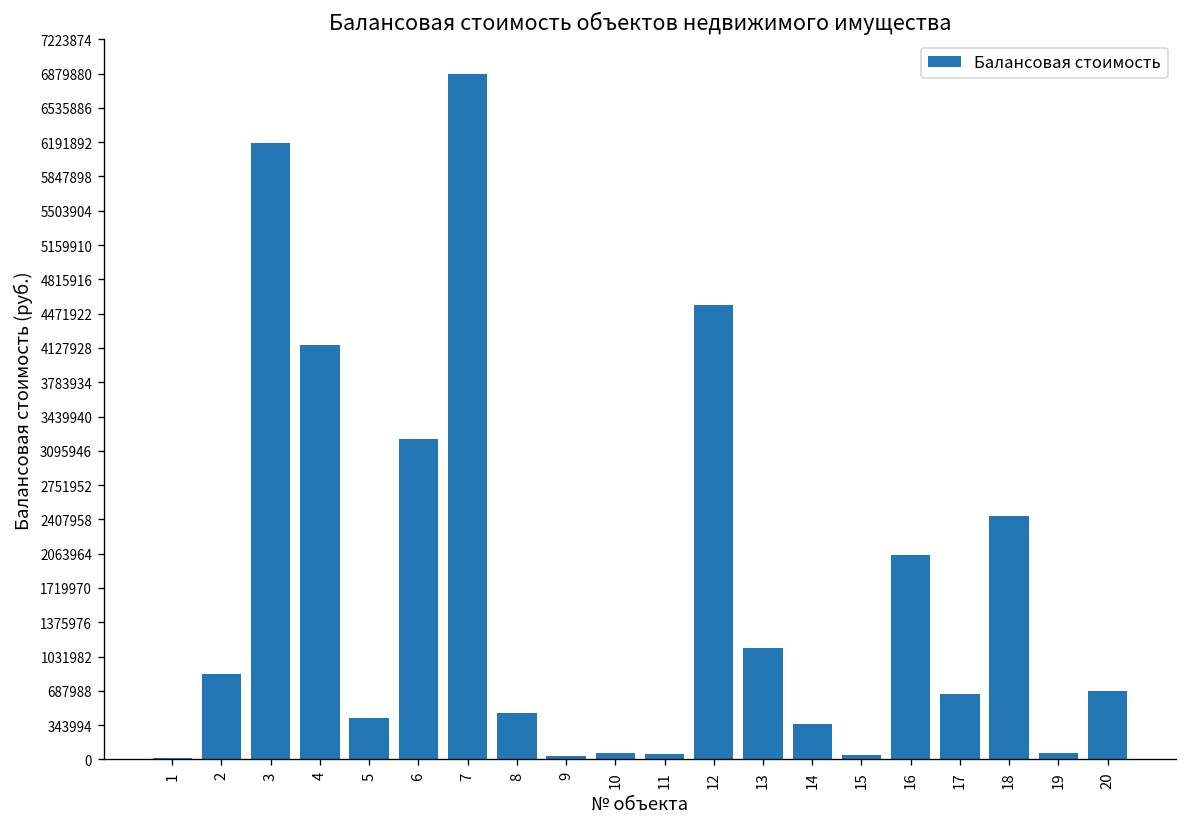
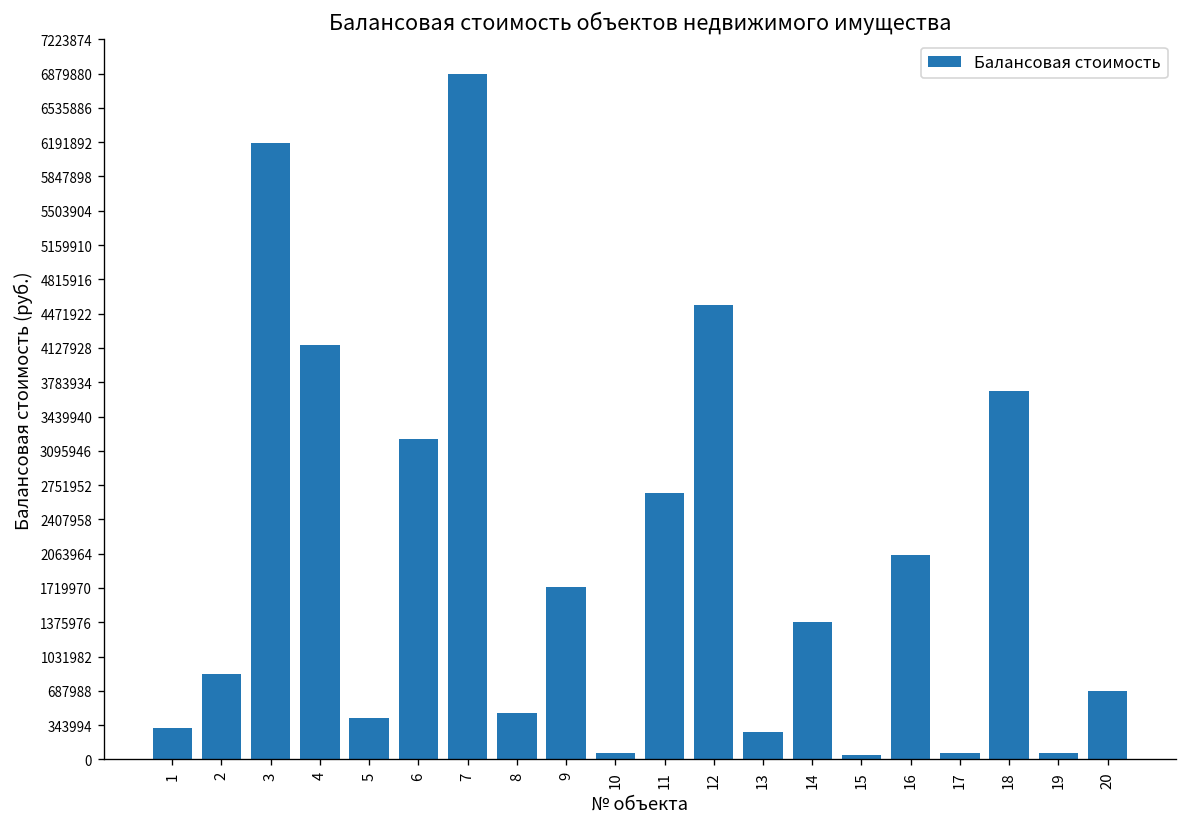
  {
-   "1": 0,
+   "1": 300000,
    "2": 900000,
    "3": 6200000,
    "4": 4200000,
    "5": 400000,
    "6": 3200000,
    "7": 6900000,
    "8": 500000,
-   "9": 0,
+   "9": 1700000,
    "10": 100000,
-   "11": 100000,
+   "11": 2700000,
    "12": 4600000,
-   "13": 1100000,
-   "14": 400000,
+   "13": 300000,
+   "14": 1400000,
    "15": 0,
    "16": 2100000,
-   "17": 700000,
-   "18": 2400000,
+   "17": 100000,
+   "18": 3700000,
    "19": 100000,
    "20": 700000
  }
